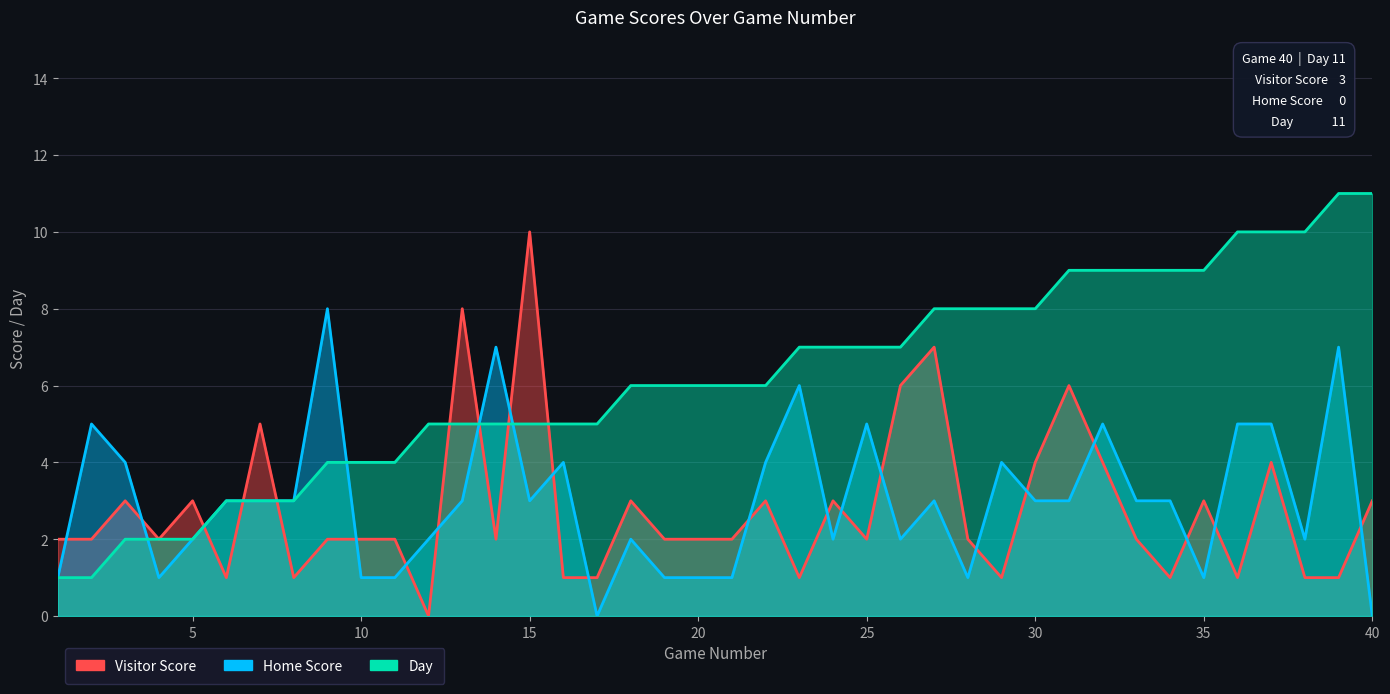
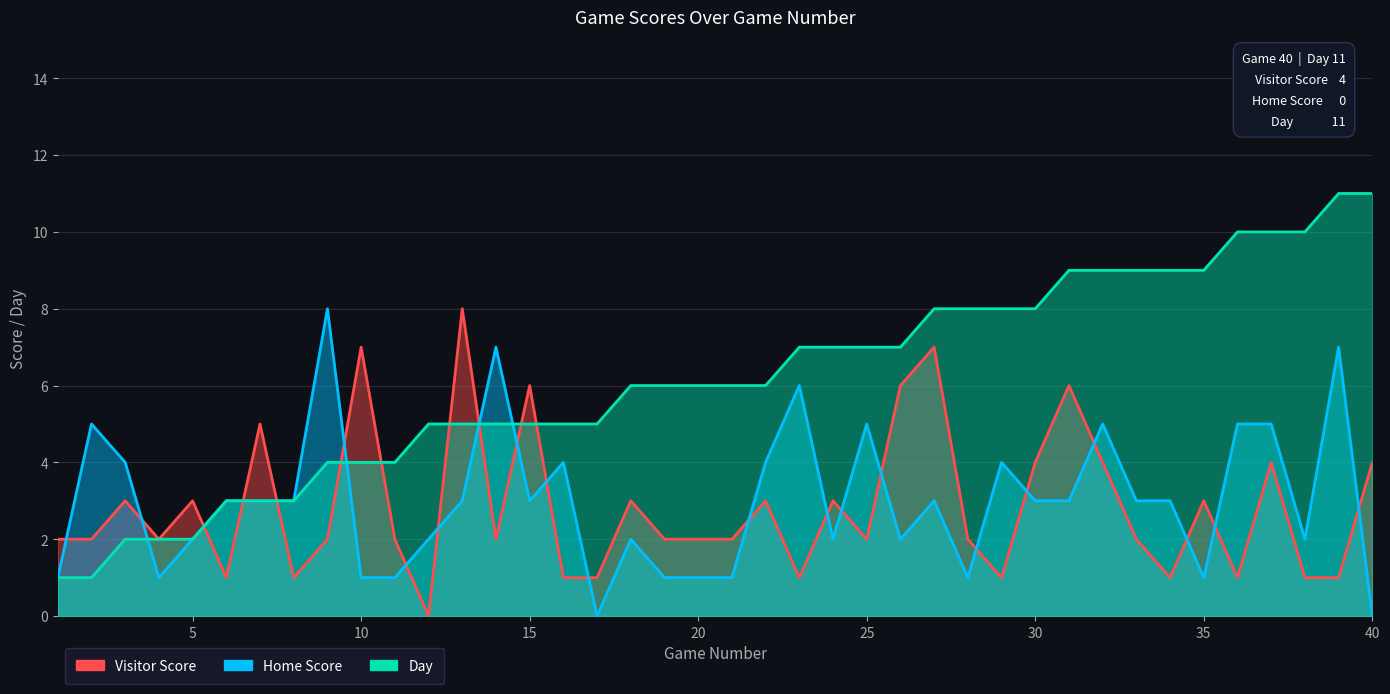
  {
    "Visitor Score": {
-     "10": 2,
-     "15": 10,
-     "40": 3
+     "10": 7,
+     "15": 6,
+     "40": 4
    }
  }
